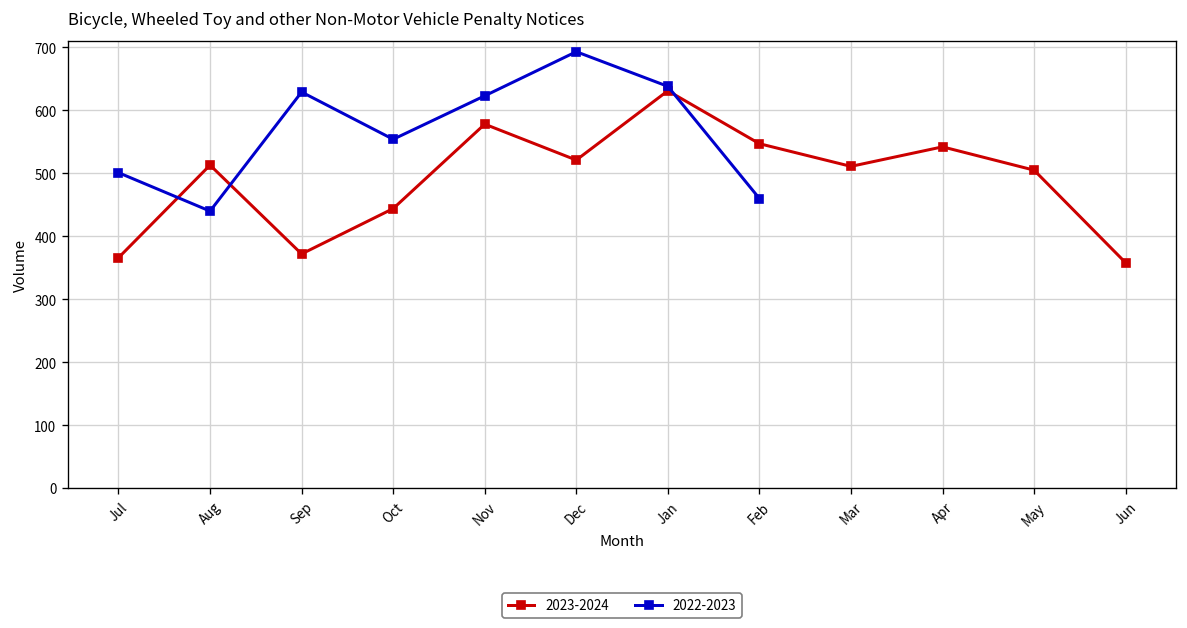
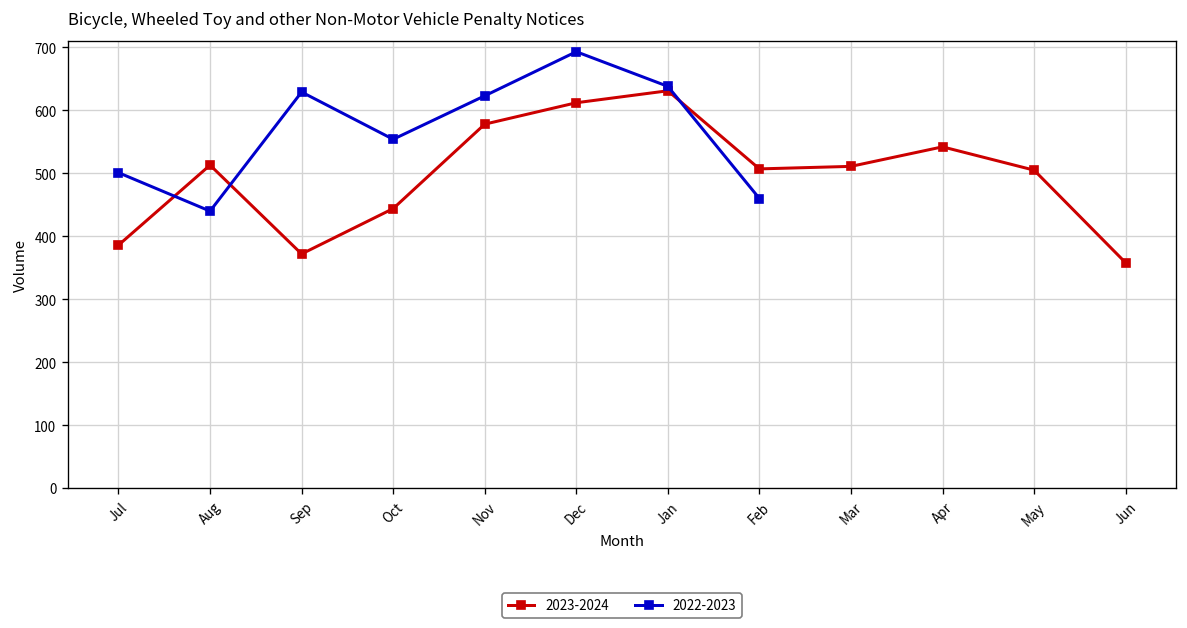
  {
    "2023-2024": {
-     "Jul": 370,
+     "Jul": 390,
      "Aug": 510,
      "Sep": 370,
      "Oct": 440,
      "Nov": 580,
-     "Dec": 520,
+     "Dec": 610,
      "Jan": 630,
-     "Feb": 550,
+     "Feb": 510,
      "Mar": 510,
      "Apr": 540,
      "May": 510,
      "Jun": 360
    },
    "2022-2023": {
      "Jul": 500,
      "Aug": 440,
      "Sep": 630,
      "Oct": 550,
      "Nov": 620,
      "Dec": 690,
      "Jan": 640,
      "Feb": 460
    }
  }
